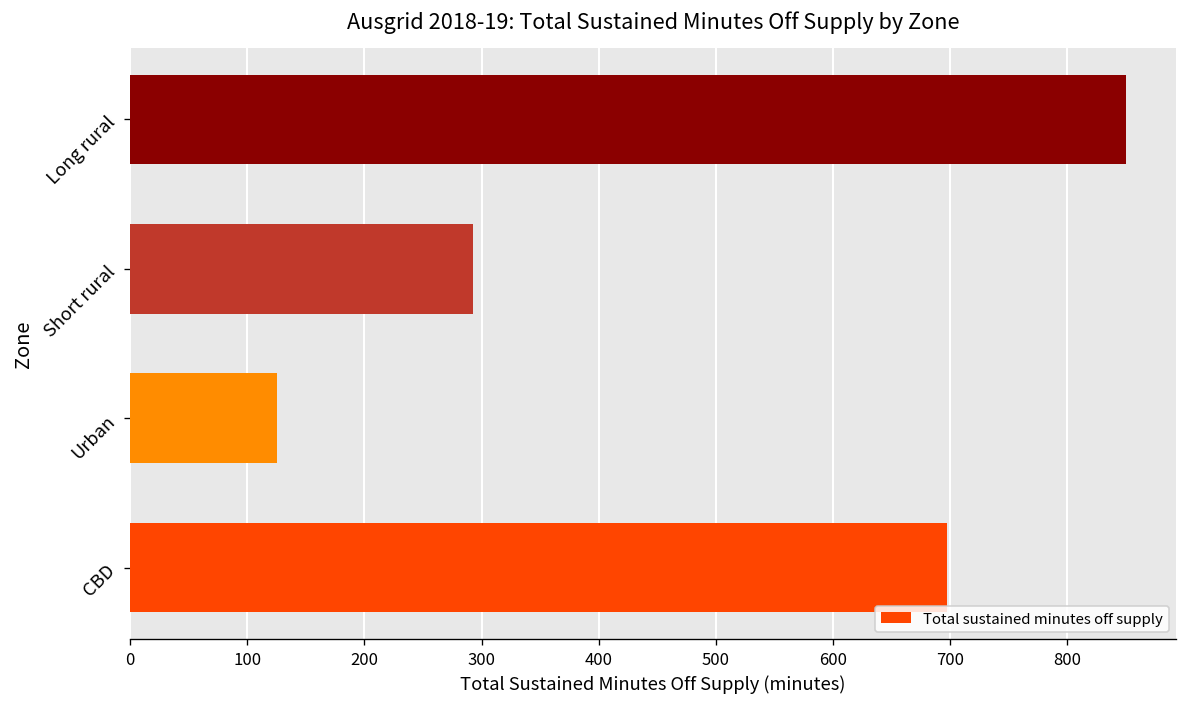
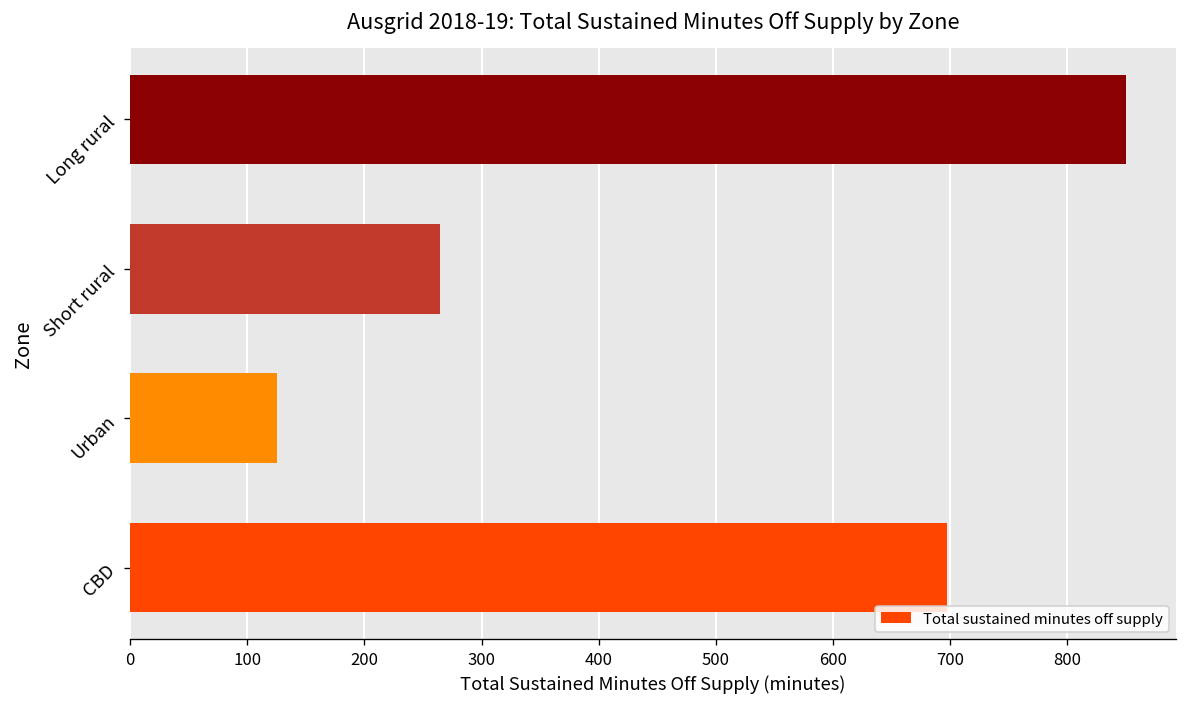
  {
    "Long rural": 850,
-   "Short rural": 290,
+   "Short rural": 260,
    "Urban": 130,
    "CBD": 700
  }
